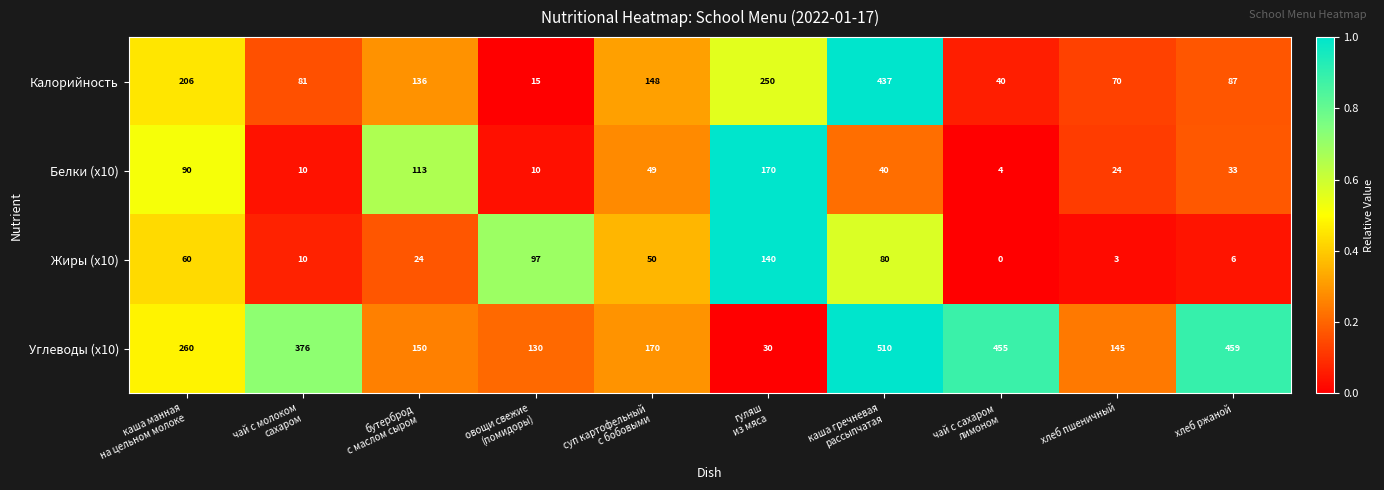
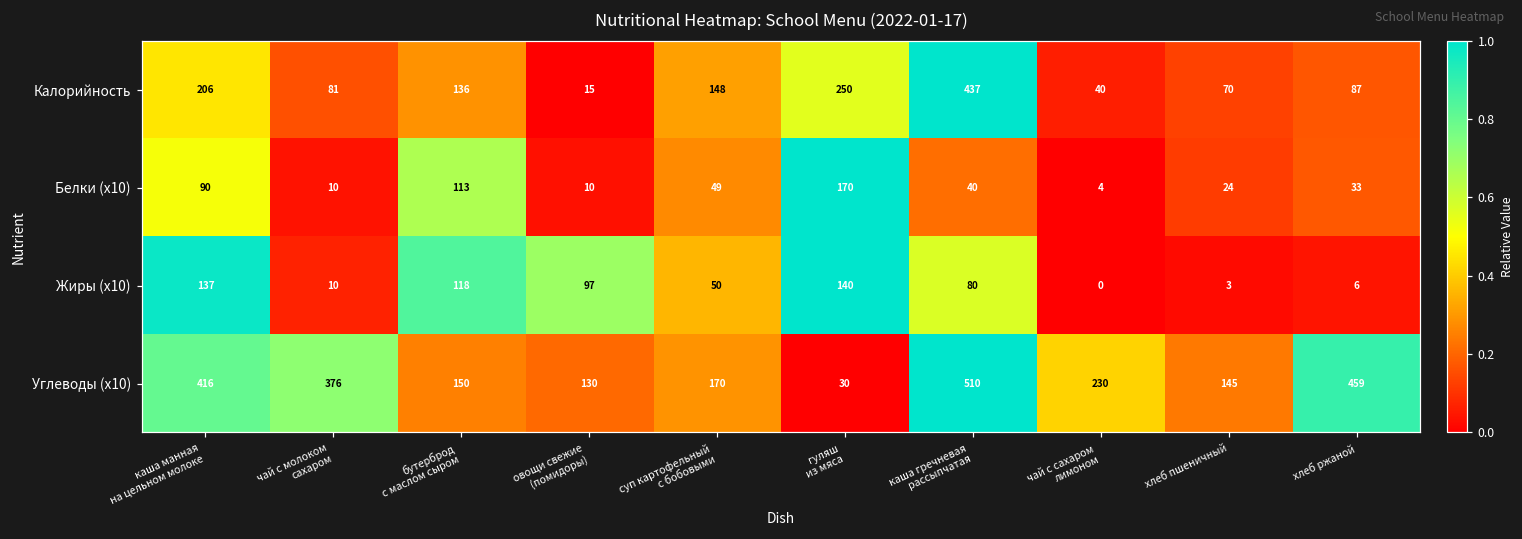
  {
    "Калорийность": {
      "каша манная на цельном молоке": 206,
      "чай с молоком сахаром": 81,
      "бутерброд с маслом сыром": 136,
      "овощи свежие (помидоры)": 15,
      "суп картофельный с бобовыми": 148,
      "гуляш из мяса": 250,
      "каша гречневая рассыпчатая": 437,
      "чай с сахаром лимоном": 40,
      "хлеб пшеничный": 70,
      "хлеб ржаной": 87
    },
    "Белки (x10)": {
      "каша манная на цельном молоке": 90,
      "чай с молоком сахаром": 10,
      "бутерброд с маслом сыром": 113,
      "овощи свежие (помидоры)": 10,
      "суп картофельный с бобовыми": 49,
      "гуляш из мяса": 170,
      "каша гречневая рассыпчатая": 40,
      "чай с сахаром лимоном": 4,
      "хлеб пшеничный": 24,
      "хлеб ржаной": 33
    },
    "Жиры (x10)": {
-     "каша манная на цельном молоке": 60,
+     "каша манная на цельном молоке": 137,
      "чай с молоком сахаром": 10,
-     "бутерброд с маслом сыром": 24,
+     "бутерброд с маслом сыром": 118,
      "овощи свежие (помидоры)": 97,
      "суп картофельный с бобовыми": 50,
      "гуляш из мяса": 140,
      "каша гречневая рассыпчатая": 80,
      "чай с сахаром лимоном": 0,
      "хлеб пшеничный": 3,
      "хлеб ржаной": 6
    },
    "Углеводы (x10)": {
-     "каша манная на цельном молоке": 260,
+     "каша манная на цельном молоке": 416,
      "чай с молоком сахаром": 376,
      "бутерброд с маслом сыром": 150,
      "овощи свежие (помидоры)": 130,
      "суп картофельный с бобовыми": 170,
      "гуляш из мяса": 30,
      "каша гречневая рассыпчатая": 510,
-     "чай с сахаром лимоном": 455,
+     "чай с сахаром лимоном": 230,
      "хлеб пшеничный": 145,
      "хлеб ржаной": 459
    }
  }
